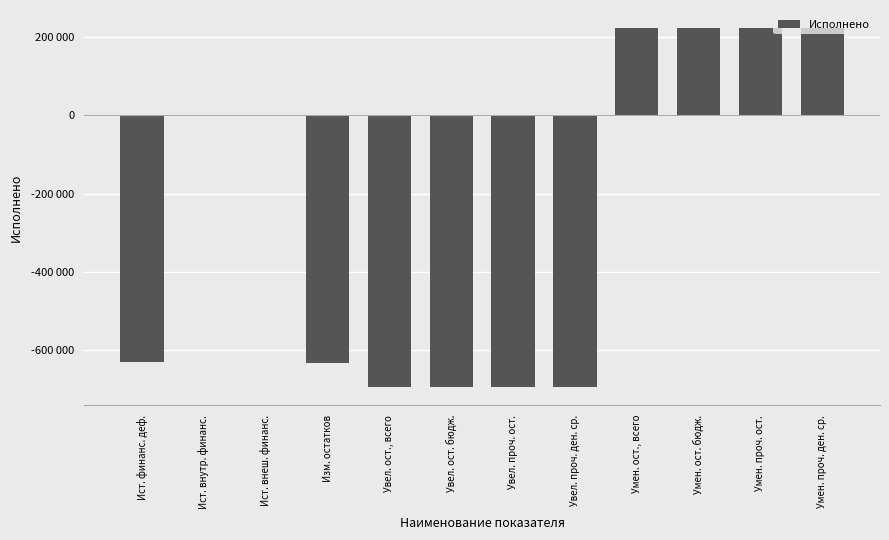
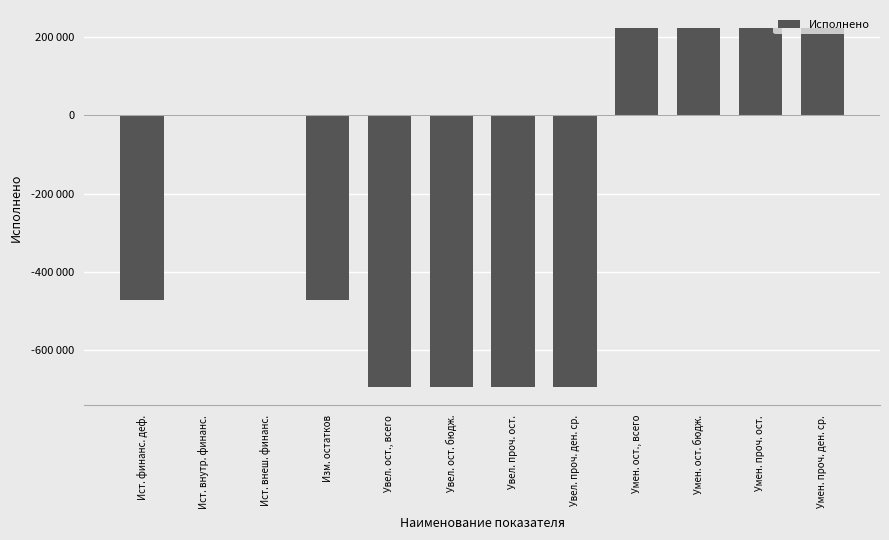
  {
-   "Ист. финанс. деф.": -630000,
+   "Ист. финанс. деф.": -470000,
    "Ист. внутр. финанс.": 0,
    "Ист. внеш. финанс.": 0,
-   "Изм. остатков": -630000,
+   "Изм. остатков": -470000,
    "Увел. ост., всего": -700000,
    "Увел. ост. бюдж.": -700000,
    "Увел. проч. ост.": -700000,
    "Увел. проч. ден. ср.": -700000,
    "Умен. ост., всего": 220000,
    "Умен. ост. бюдж.": 220000,
    "Умен. проч. ост.": 220000
  }
